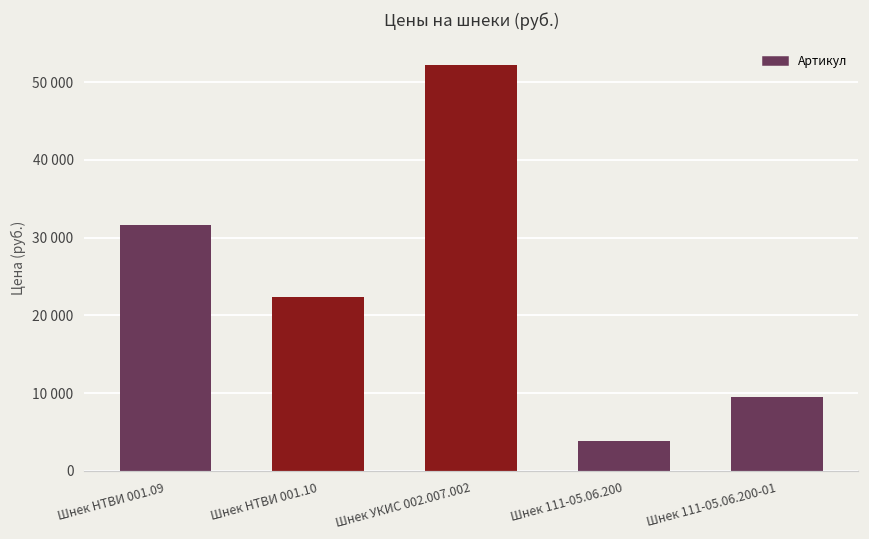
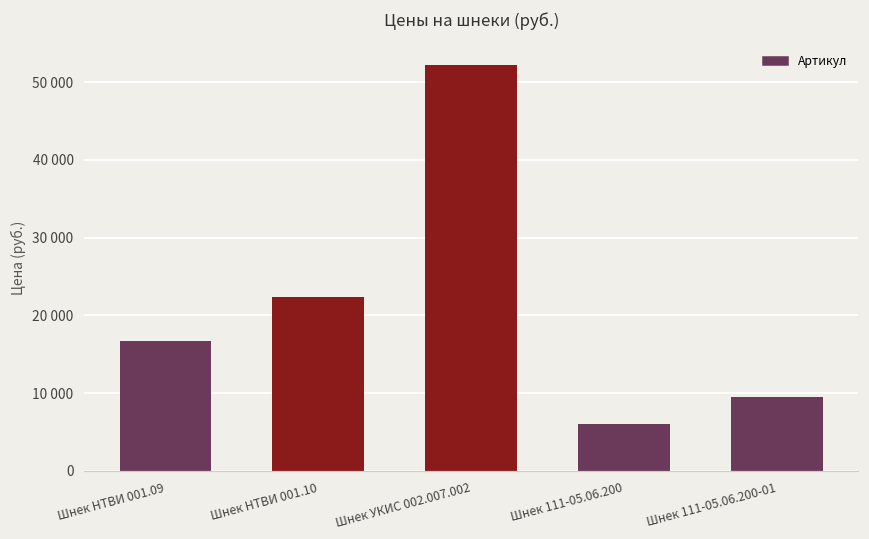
  {
-   "Шнек НТВИ 001.09": 32000,
+   "Шнек НТВИ 001.09": 17000,
    "Шнек НТВИ 001.10": 22000,
    "Шнек УКИС 002.007.002": 52000,
-   "Шнек 111-05.06.200": 4000,
+   "Шнек 111-05.06.200": 6000,
    "Шнек 111-05.06.200-01": 10000
  }
